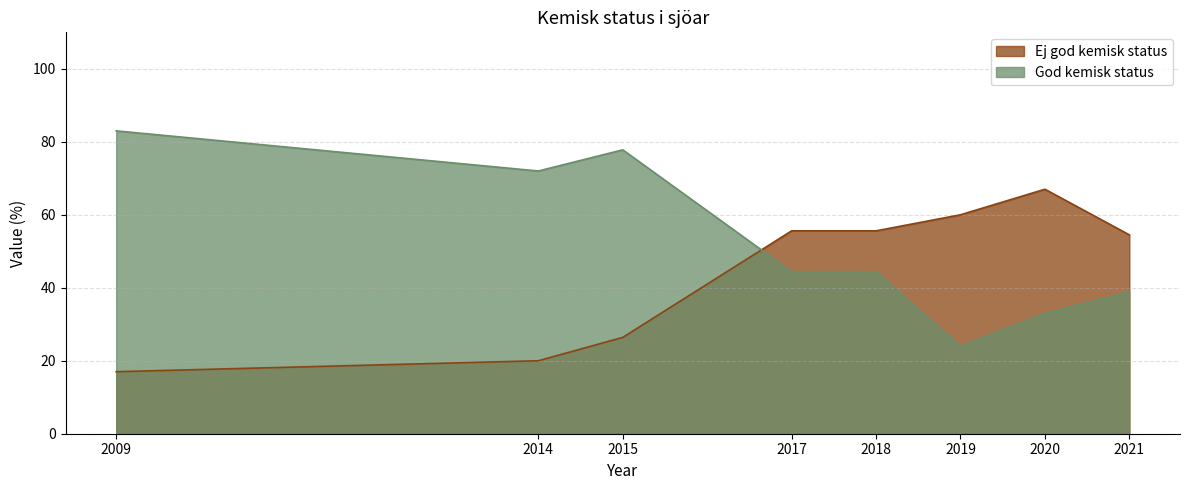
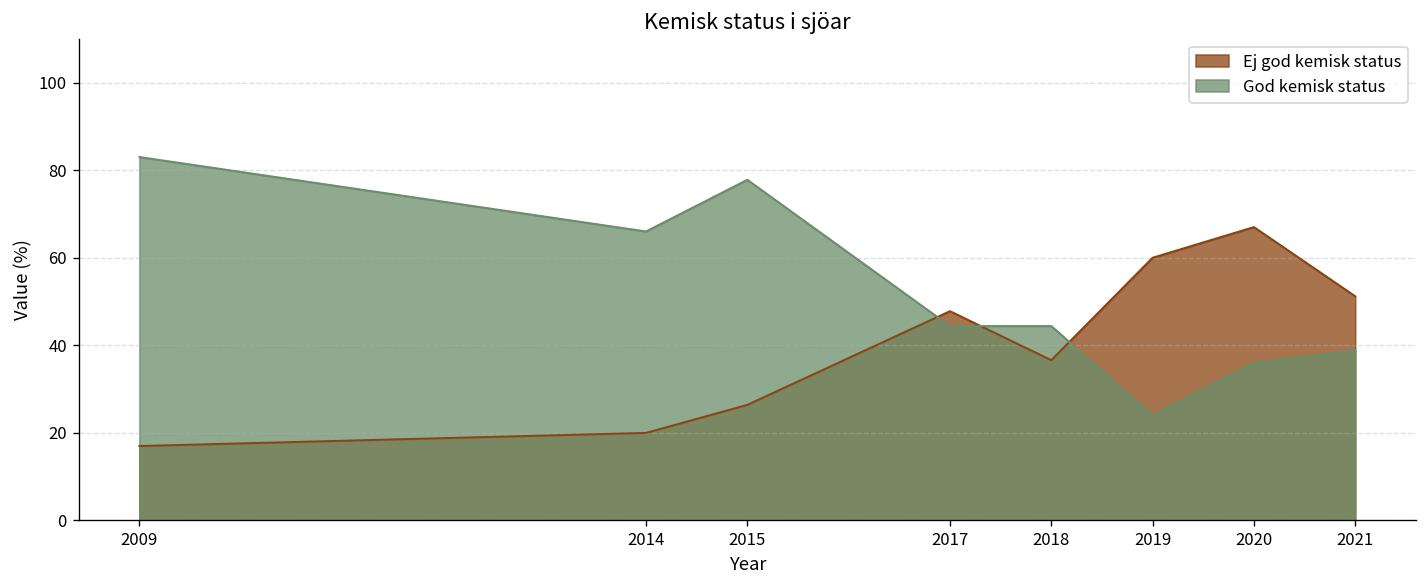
  {
    "Ej god kemisk status": {
      "2009": 17,
      "2014": 20,
      "2015": 26,
-     "2017": 56,
-     "2018": 56,
+     "2017": 48,
+     "2018": 37,
      "2019": 60,
      "2020": 67,
-     "2021": 55
+     "2021": 51
    },
    "God kemisk status": {
      "2009": 83,
-     "2014": 72,
+     "2014": 66,
      "2015": 78,
      "2017": 44,
      "2018": 44,
      "2019": 24,
-     "2020": 33,
+     "2020": 36,
      "2021": 39
    }
  }
